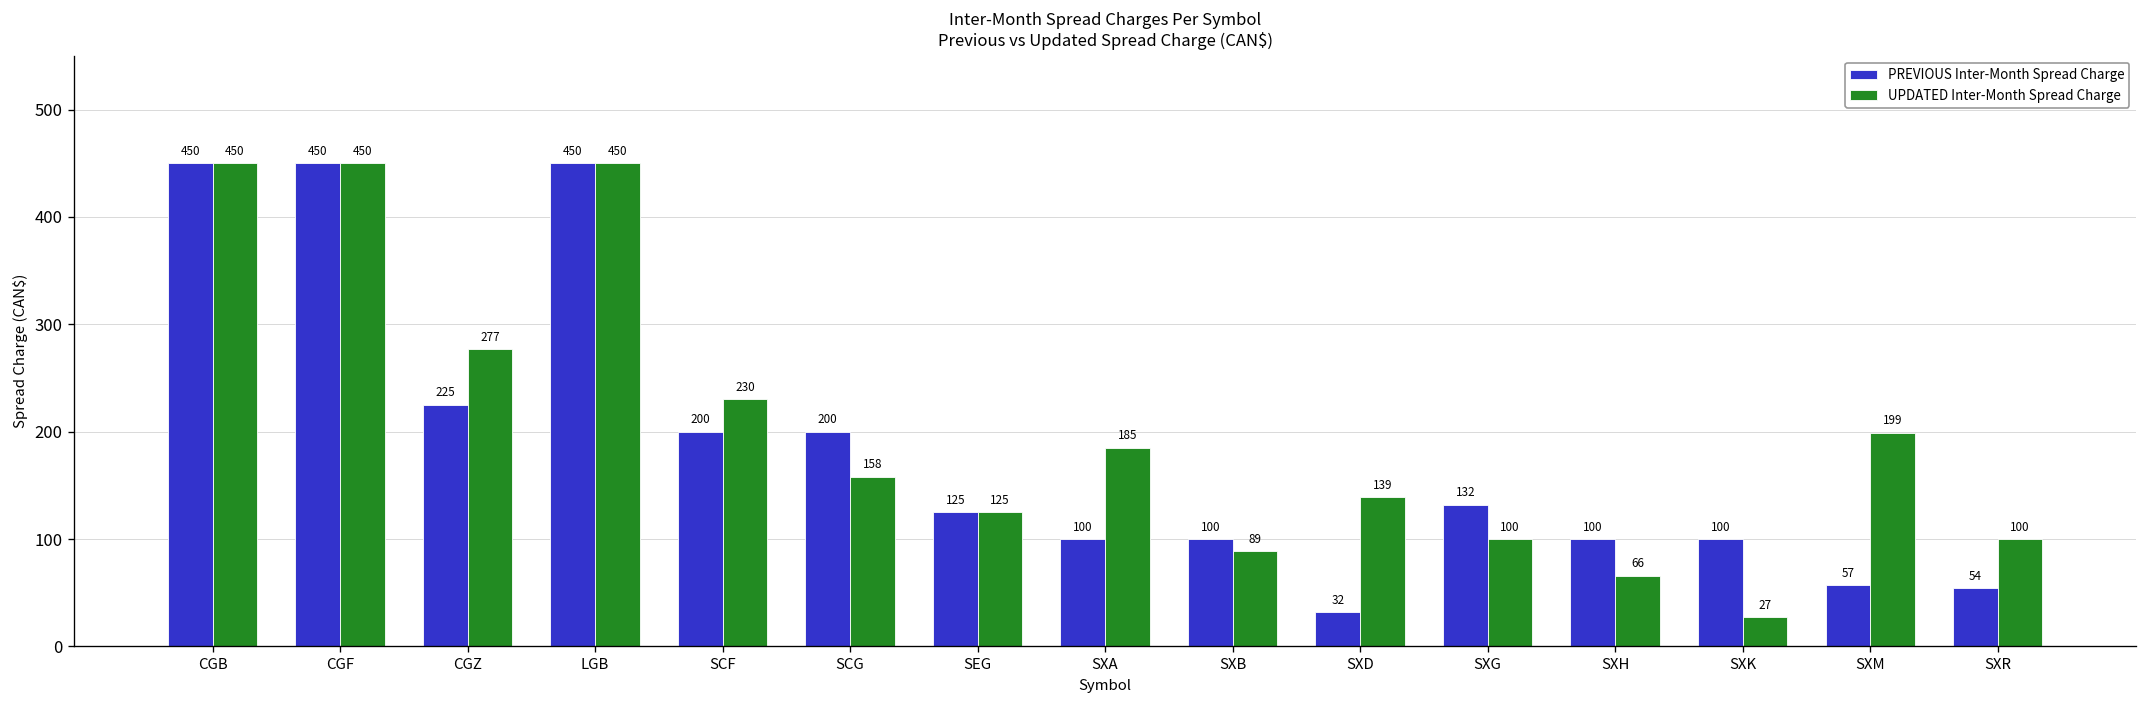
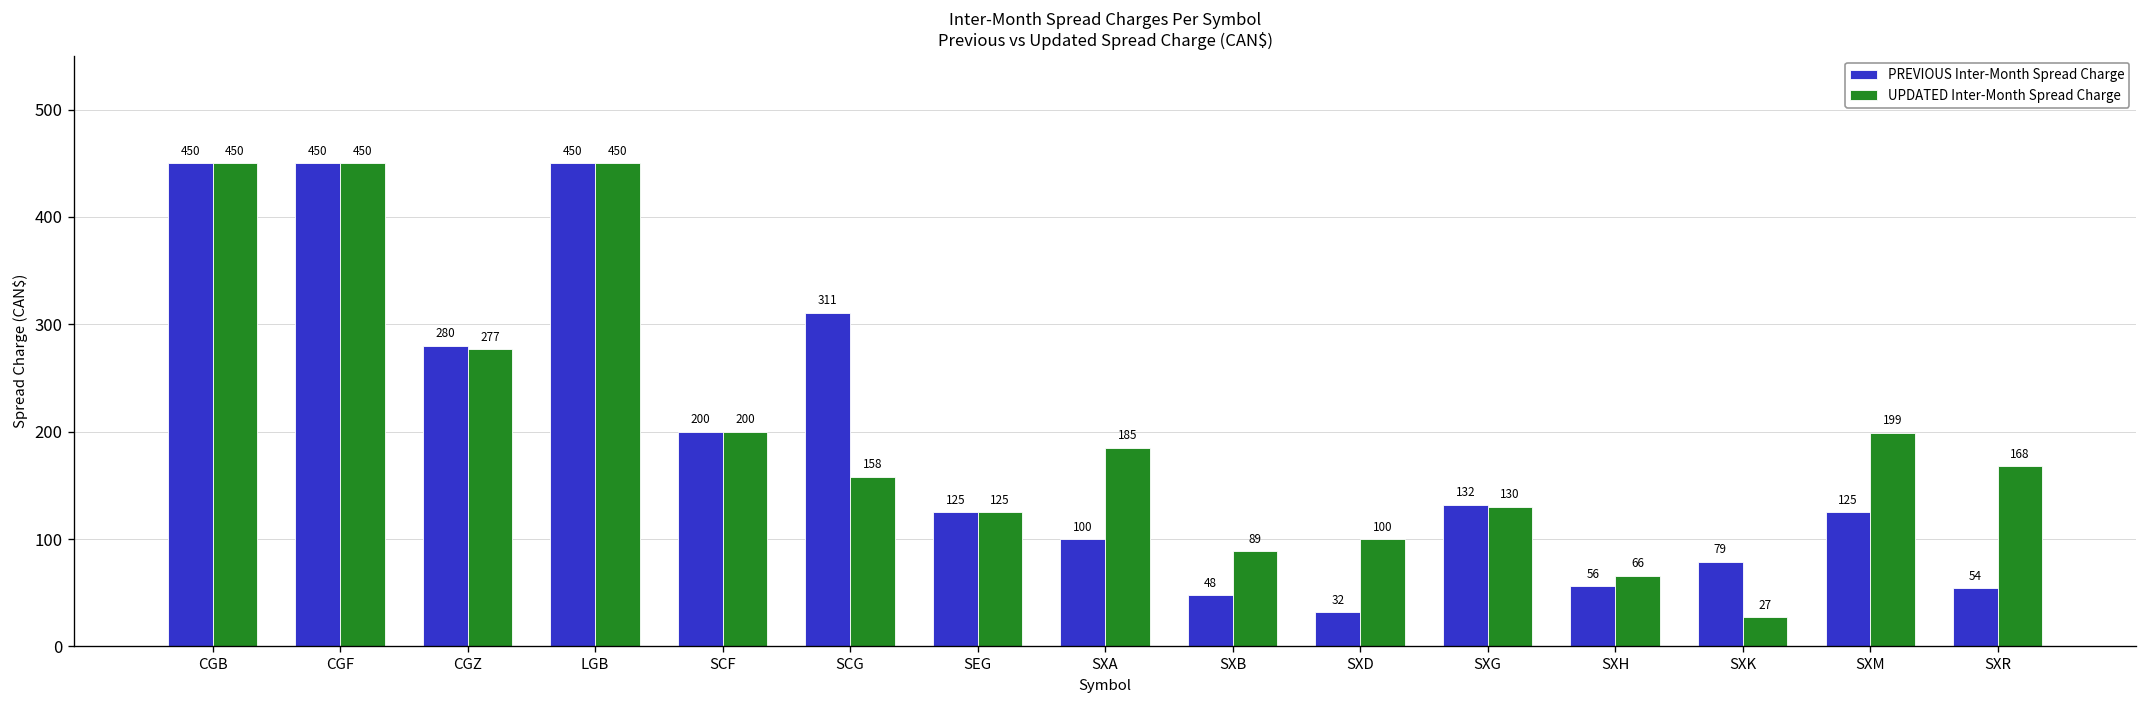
  {
    "PREVIOUS Inter-Month Spread Charge": {
      "CGB": 450,
      "CGF": 450,
-     "CGZ": 225,
+     "CGZ": 280,
      "LGB": 450,
      "SCF": 200,
-     "SCG": 200,
+     "SCG": 311,
      "SEG": 125,
      "SXA": 100,
-     "SXB": 100,
+     "SXB": 48,
      "SXD": 32,
      "SXG": 132,
-     "SXH": 100,
-     "SXK": 100,
-     "SXM": 57,
+     "SXH": 56,
+     "SXK": 79,
+     "SXM": 125,
      "SXR": 54
    },
    "UPDATED Inter-Month Spread Charge": {
      "CGB": 450,
      "CGF": 450,
      "CGZ": 277,
      "LGB": 450,
-     "SCF": 230,
+     "SCF": 200,
      "SCG": 158,
      "SEG": 125,
      "SXA": 185,
      "SXB": 89,
-     "SXD": 139,
-     "SXG": 100,
+     "SXD": 100,
+     "SXG": 130,
      "SXH": 66,
      "SXK": 27,
      "SXM": 199,
-     "SXR": 100
+     "SXR": 168
    }
  }
